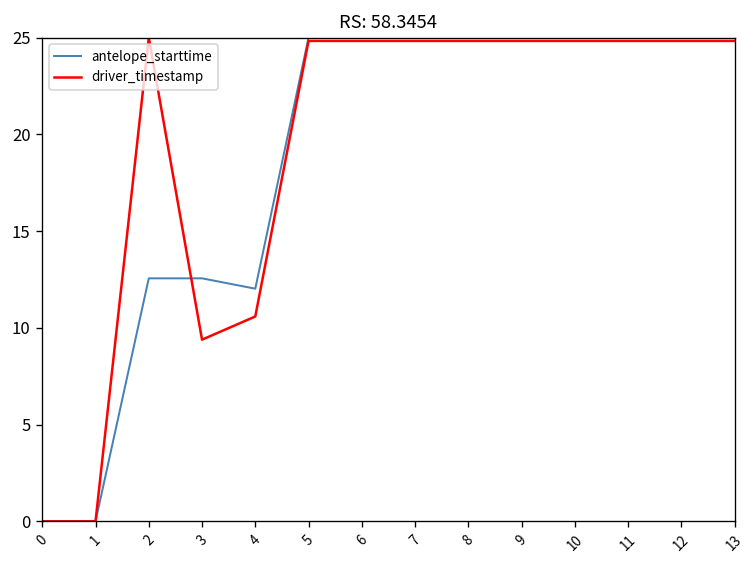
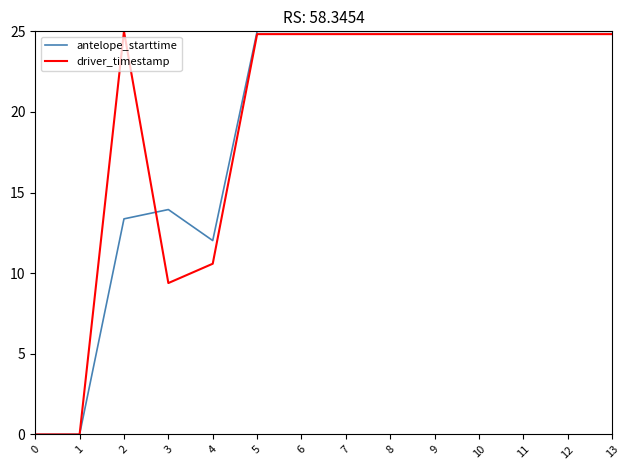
  {
    "antelope_starttime": {
-     "2": 12.6,
-     "3": 12.6,
+     "2": 13.4,
+     "3": 13.9,
      "4": 12.0,
      "5": 25.0,
      "6": 25.0,
      "7": 25.0,
      "8": 25.0,
      "9": 25.0,
      "10": 25.0,
      "11": 25.0,
      "12": 25.0,
      "13": 25.0
    },
    "driver_timestamp": {
      "2": 25.0,
      "3": 9.4,
      "4": 10.6,
      "5": 24.8,
      "6": 24.8,
      "7": 24.8,
      "8": 24.8,
      "9": 24.8,
      "10": 24.8,
      "11": 24.8,
      "12": 24.8,
      "13": 24.8
    }
  }
